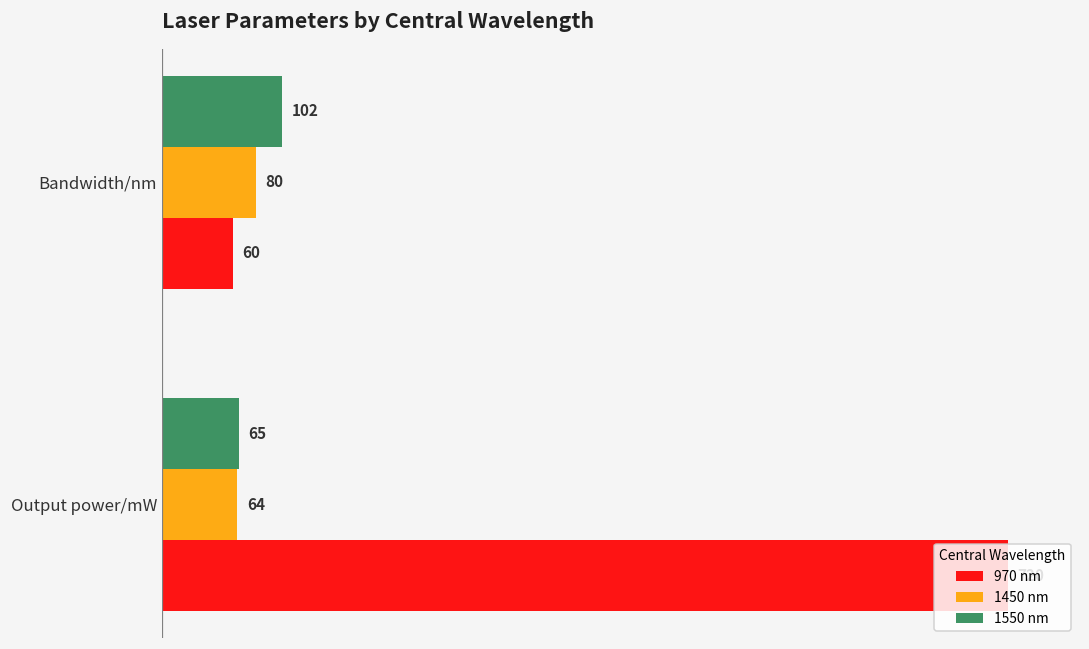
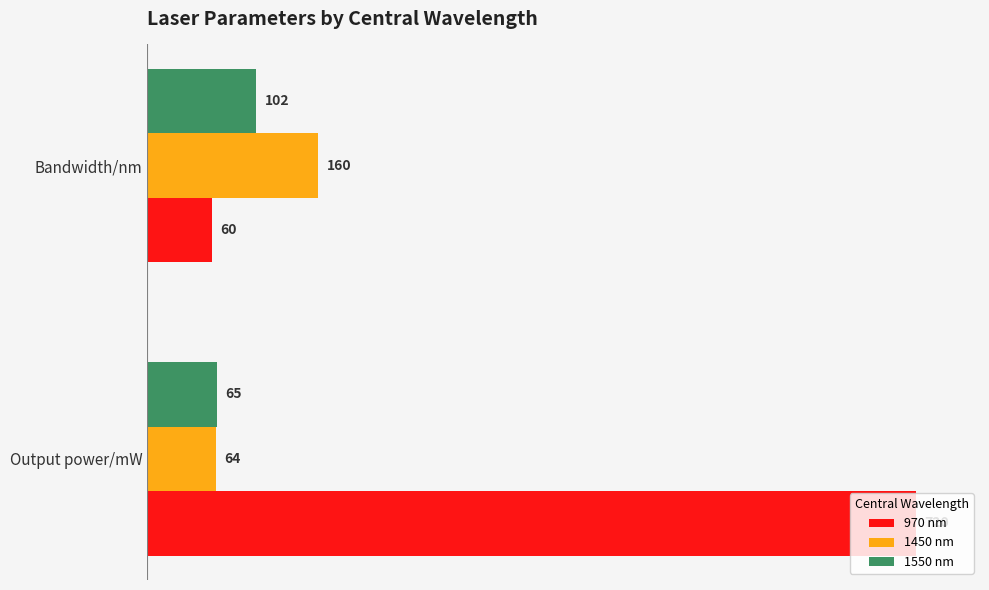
  {
    "970 nm": {
      "Bandwidth/nm": 60
    },
    "1450 nm": {
-     "Bandwidth/nm": 80,
+     "Bandwidth/nm": 160,
      "Output power/mW": 64
    },
    "1550 nm": {
      "Bandwidth/nm": 102,
      "Output power/mW": 65
    }
  }
